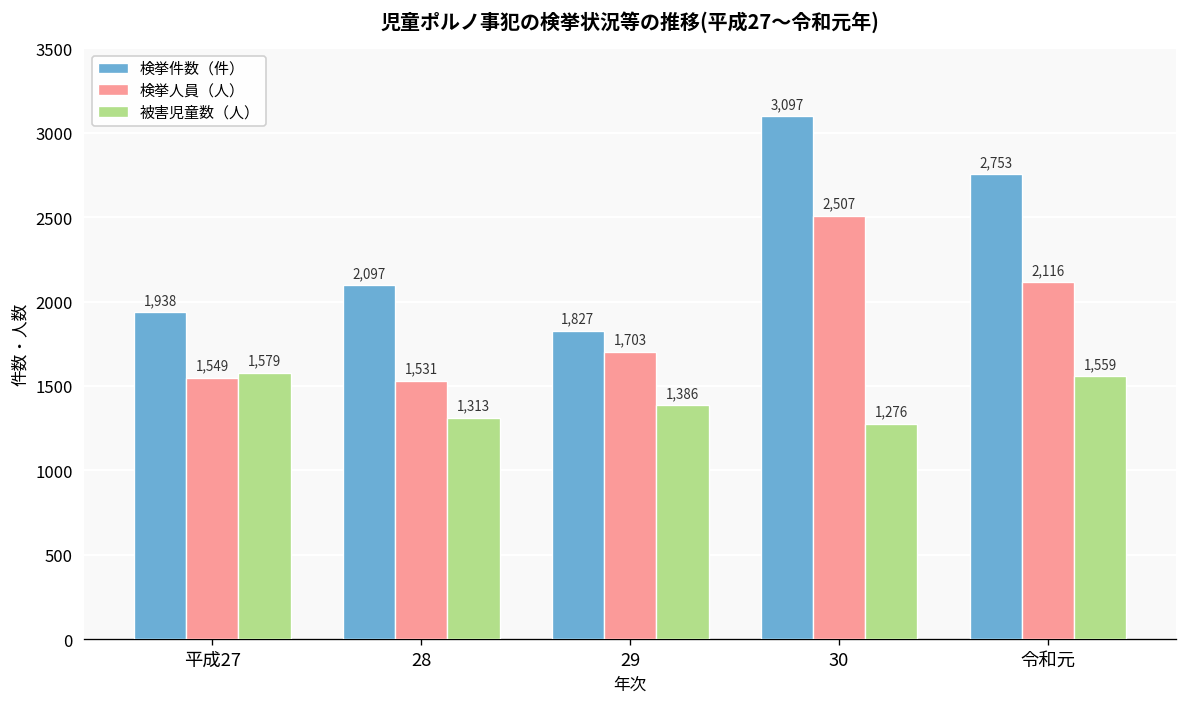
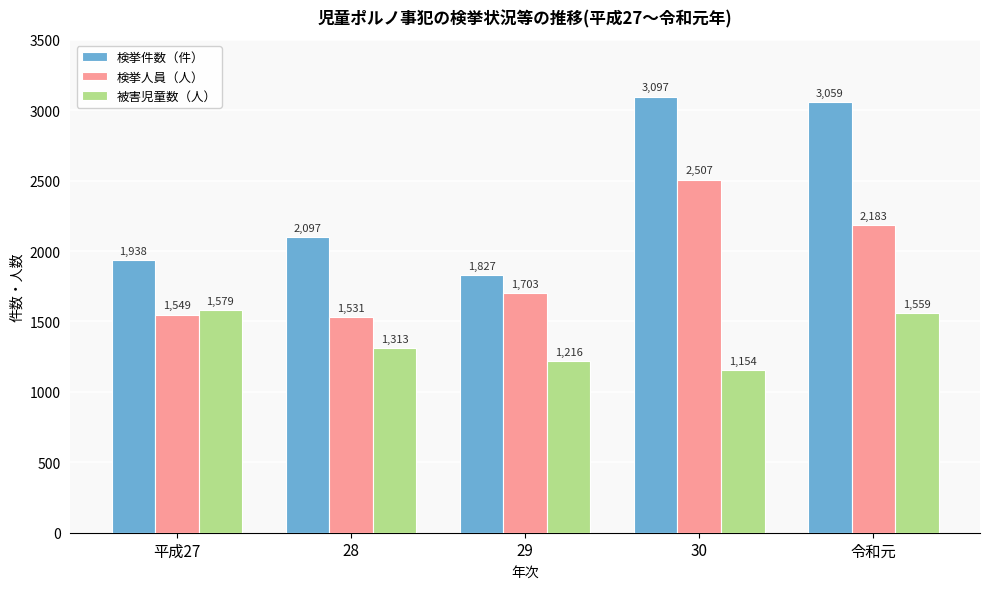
  {
    "検挙件数（件）": {
      "平成27": "1,938",
      "28": "2,097",
      "29": "1,827",
      "30": "3,097",
-     "令和元": "2,753"
+     "令和元": "3,059"
    },
    "検挙人員（人）": {
      "平成27": "1,549",
      "28": "1,531",
      "29": "1,703",
      "30": "2,507",
-     "令和元": "2,116"
+     "令和元": "2,183"
    },
    "被害児童数（人）": {
      "平成27": "1,579",
      "28": "1,313",
-     "29": "1,386",
-     "30": "1,276",
+     "29": "1,216",
+     "30": "1,154",
      "令和元": "1,559"
    }
  }
